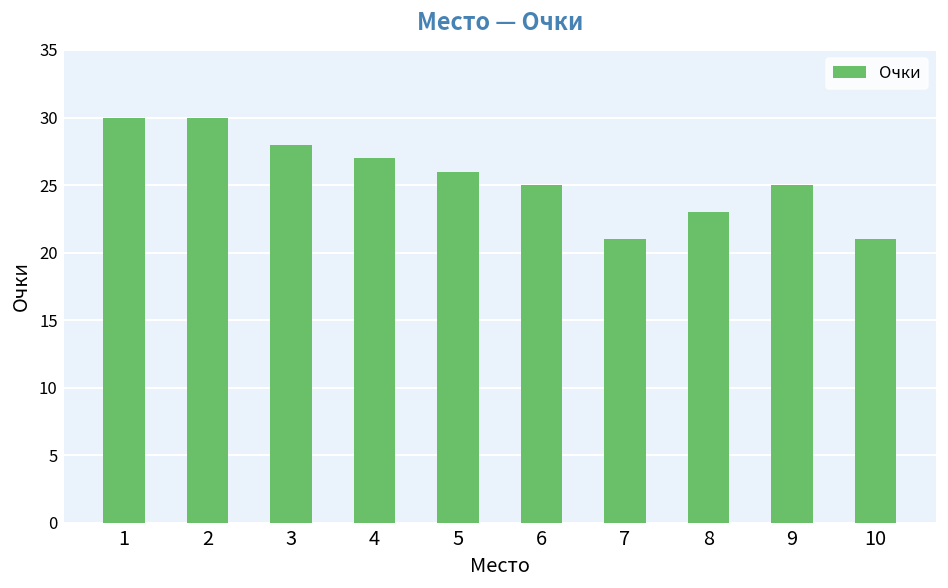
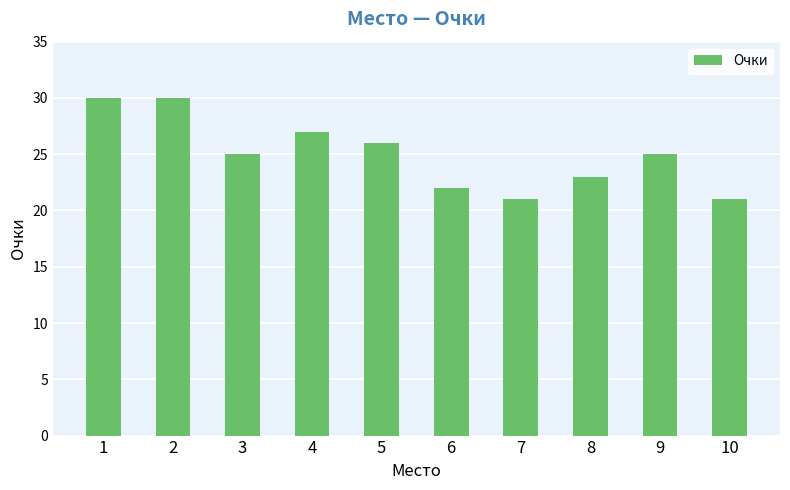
  {
    "1": 30,
    "2": 30,
-   "3": 28,
+   "3": 25,
    "4": 27,
    "5": 26,
-   "6": 25,
+   "6": 22,
    "7": 21,
    "8": 23,
    "9": 25,
    "10": 21
  }
